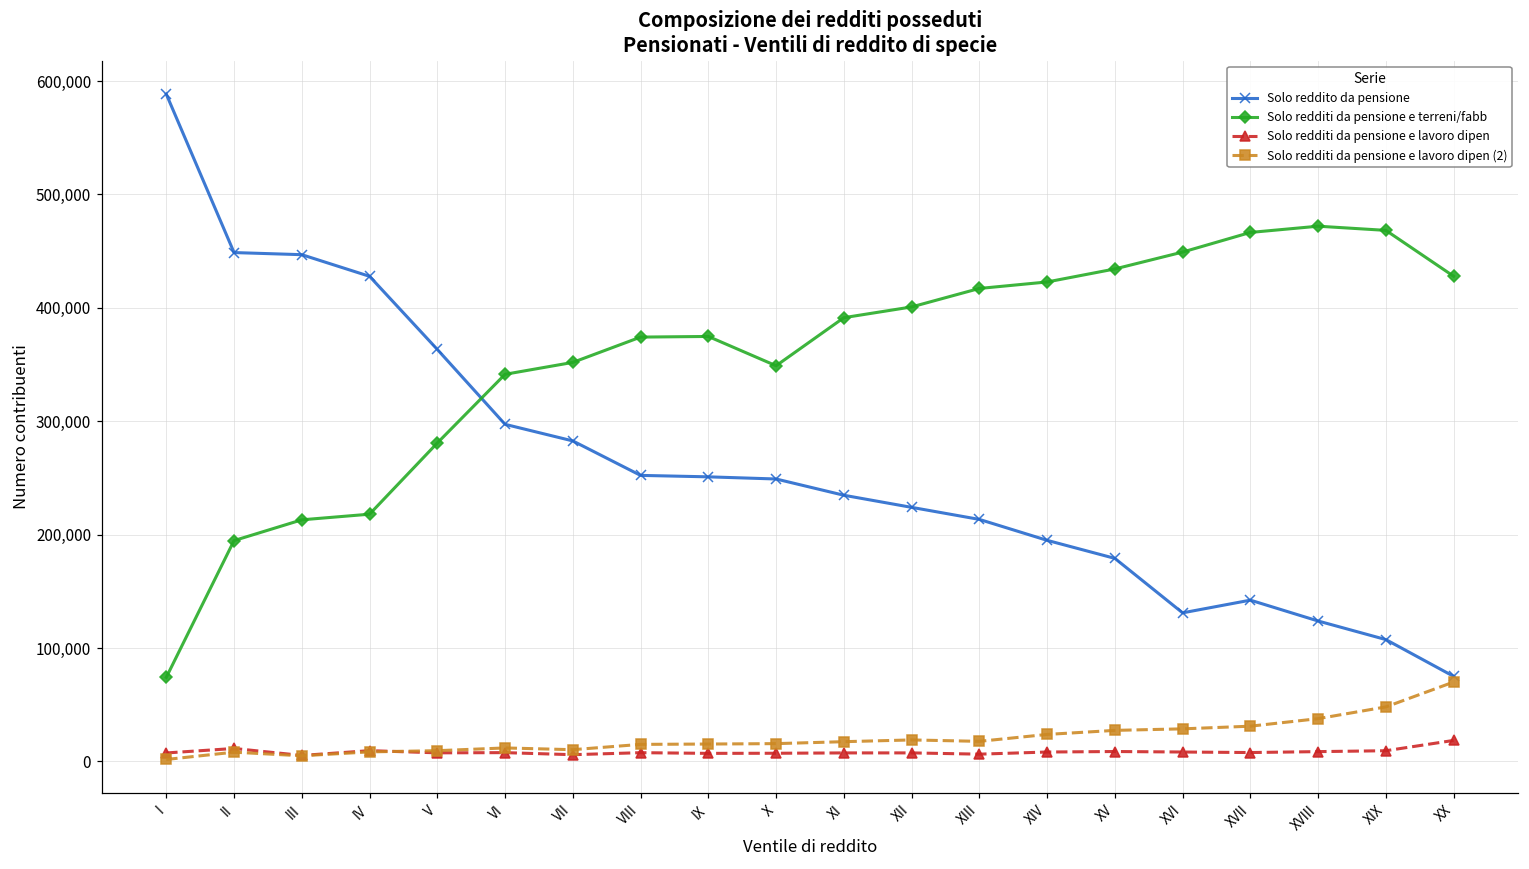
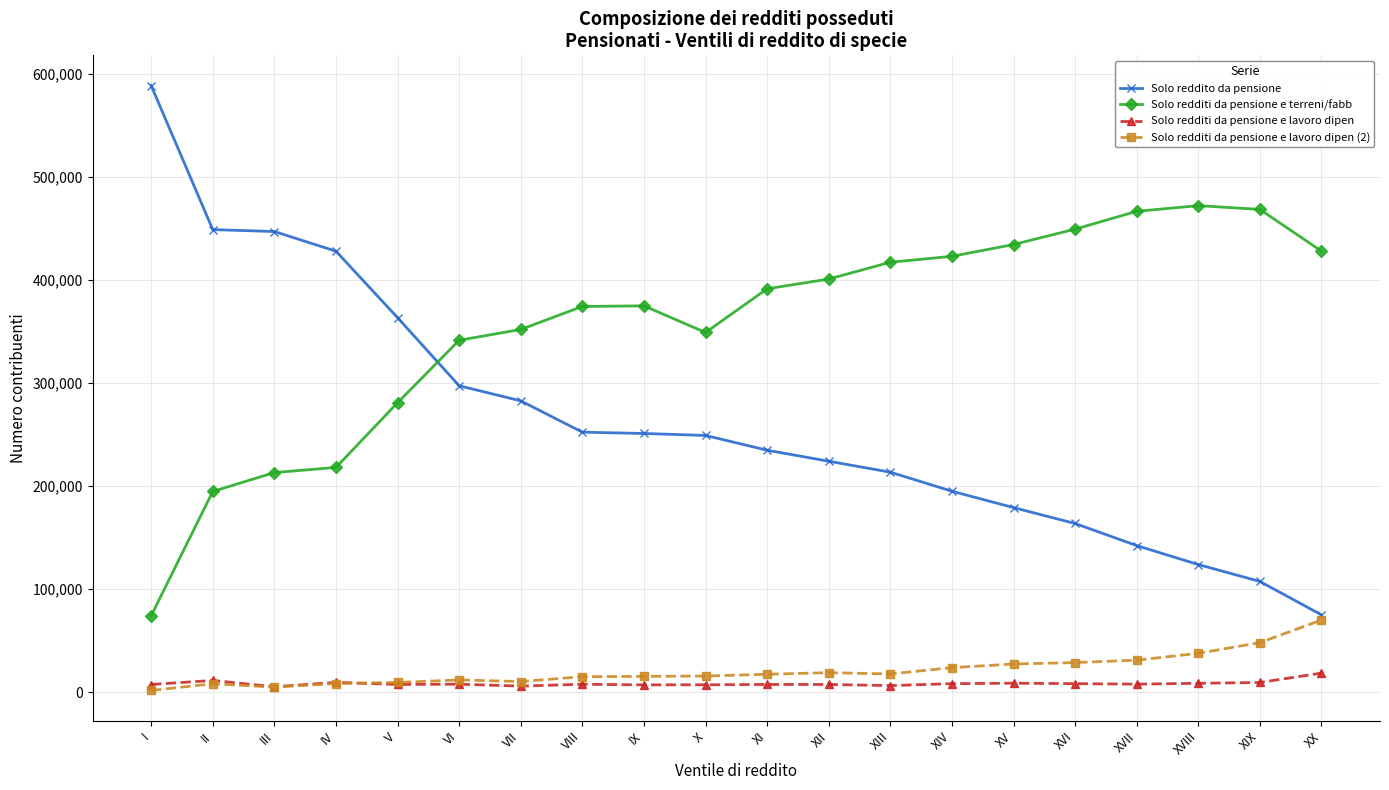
  {
    "Solo reddito da pensione": {
      "I": "588,000",
      "II": "449,000",
      "III": "447,000",
      "IV": "428,000",
      "V": "363,000",
      "VI": "297,000",
      "VII": "283,000",
      "VIII": "252,000",
      "IX": "251,000",
      "X": "249,000",
      "XI": "235,000",
      "XII": "224,000",
      "XIII": "213,000",
      "XIV": "195,000",
      "XV": "179,000",
-     "XVI": "131,000",
+     "XVI": "164,000",
      "XVII": "142,000",
      "XVIII": "124,000",
      "XIX": "107,000",
      "XX": "75,000"
    },
    "Solo redditi da pensione e terreni/fabb": {
      "I": "74,000",
      "II": "195,000",
      "III": "213,000",
      "IV": "218,000",
      "V": "281,000",
      "VI": "341,000",
      "VII": "352,000",
      "VIII": "374,000",
      "IX": "375,000",
      "X": "349,000",
      "XI": "391,000",
      "XII": "401,000",
      "XIII": "417,000",
      "XIV": "423,000",
      "XV": "434,000",
      "XVI": "449,000",
      "XVII": "467,000",
      "XVIII": "472,000",
      "XIX": "468,000",
      "XX": "428,000"
    },
    "Solo redditi da pensione e lavoro dipen": {
      "I": "8,000",
      "II": "11,000",
      "VI": "8,000",
      "VII": "6,000",
      "VIII": "8,000",
      "IX": "7,000",
      "X": "7,000",
      "XI": "8,000",
      "XII": "8,000",
      "XIII": "6,000",
      "XIV": "8,000",
      "XV": "9,000",
      "XVI": "8,000",
      "XVII": "8,000",
      "XVIII": "9,000",
      "XIX": "9,000",
      "XX": "19,000"
    },
    "Solo redditi da pensione e lavoro dipen (2)": {
      "I": "2,000",
      "II": "8,000",
      "VI": "12,000",
      "VII": "10,000",
      "VIII": "15,000",
      "IX": "15,000",
      "X": "16,000",
      "XI": "17,000",
      "XII": "19,000",
      "XIII": "18,000",
      "XIV": "24,000",
      "XV": "27,000",
      "XVI": "29,000",
      "XVII": "31,000",
      "XVIII": "38,000",
      "XIX": "48,000",
      "XX": "70,000"
    }
  }
